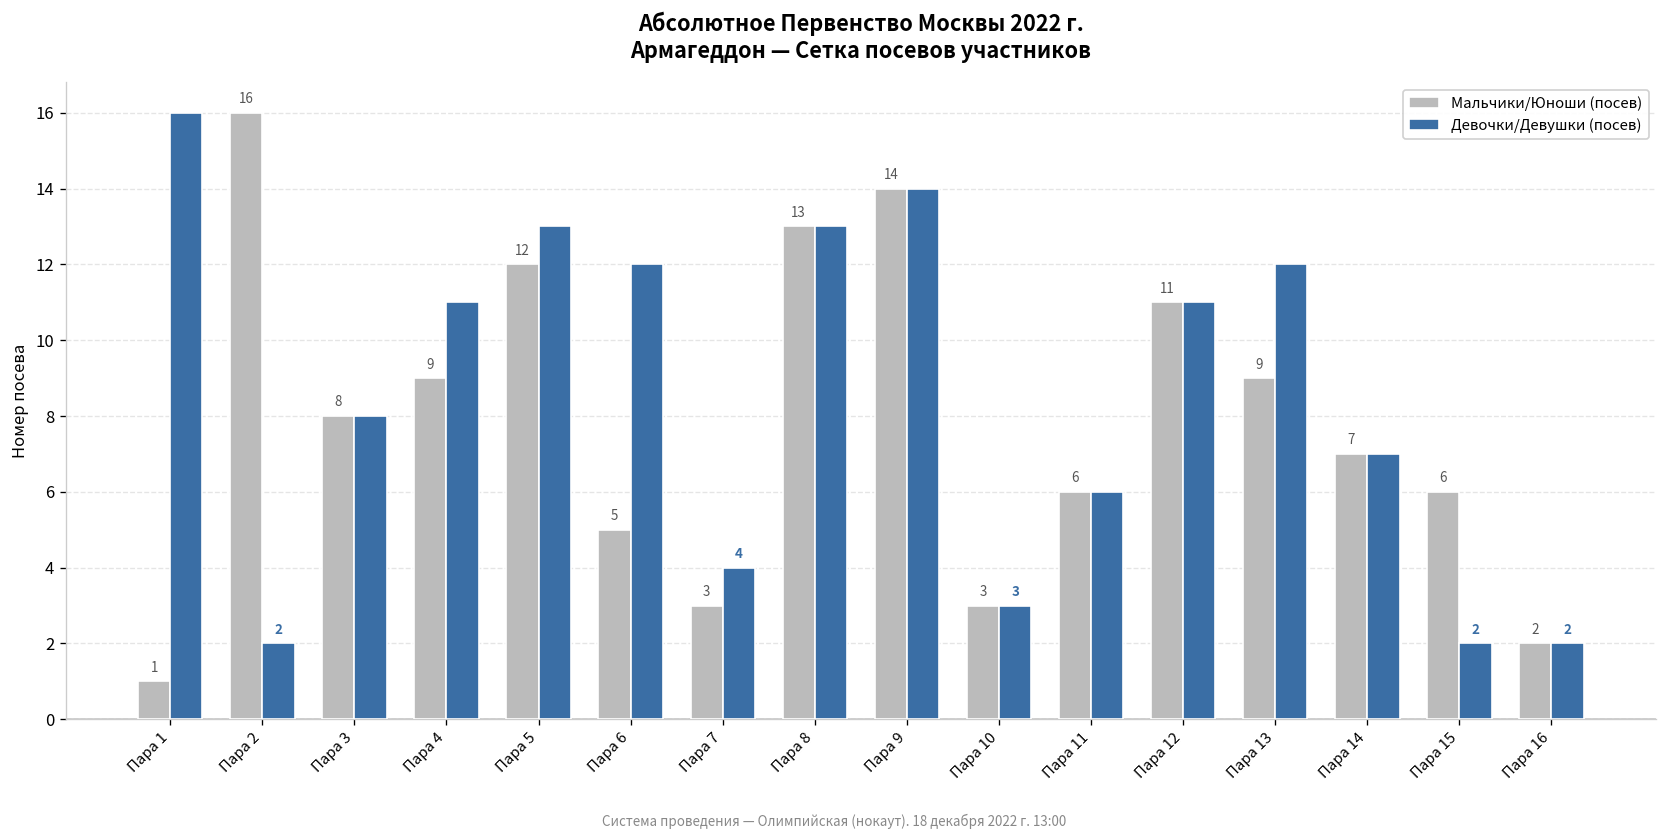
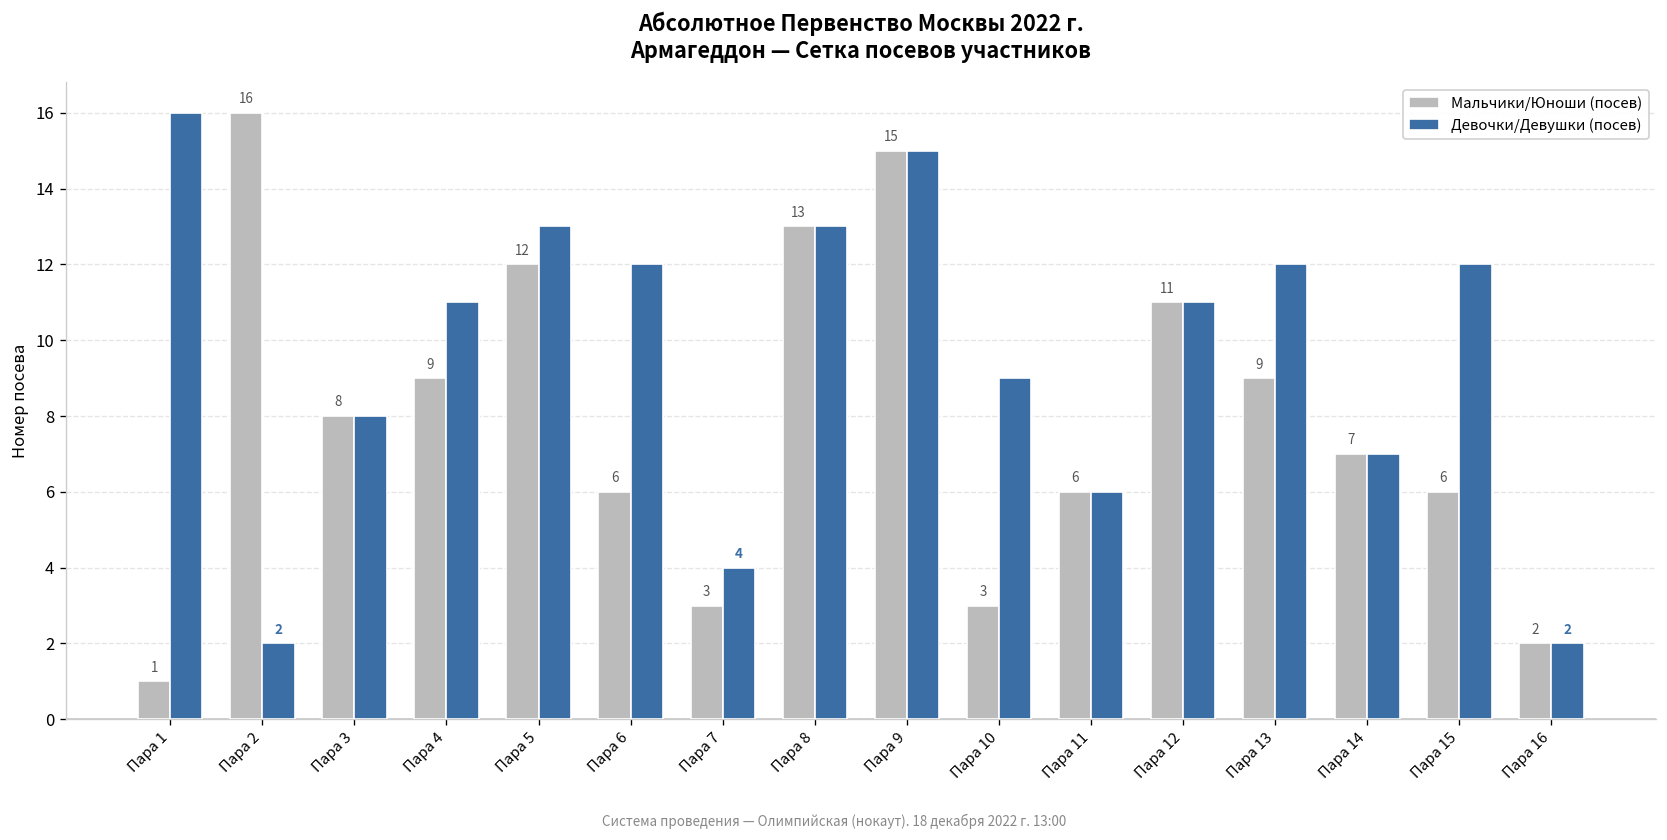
  {
    "Мальчики/Юноши (посев)": {
      "Пара 1": 1,
      "Пара 2": 16,
      "Пара 3": 8,
      "Пара 4": 9,
      "Пара 5": 12,
-     "Пара 6": 5,
+     "Пара 6": 6,
      "Пара 7": 3,
      "Пара 8": 13,
-     "Пара 9": 14,
+     "Пара 9": 15,
      "Пара 10": 3,
      "Пара 11": 6,
      "Пара 12": 11,
      "Пара 13": 9,
      "Пара 14": 7,
      "Пара 15": 6,
      "Пара 16": 2
    },
    "Девочки/Девушки (посев)": {
      "Пара 1": 16,
      "Пара 4": 11,
      "Пара 5": 13,
      "Пара 6": 12,
-     "Пара 9": 14,
-     "Пара 10": 3,
+     "Пара 9": 15,
+     "Пара 10": 9,
      "Пара 13": 12,
-     "Пара 15": 2
+     "Пара 15": 12
    }
  }
